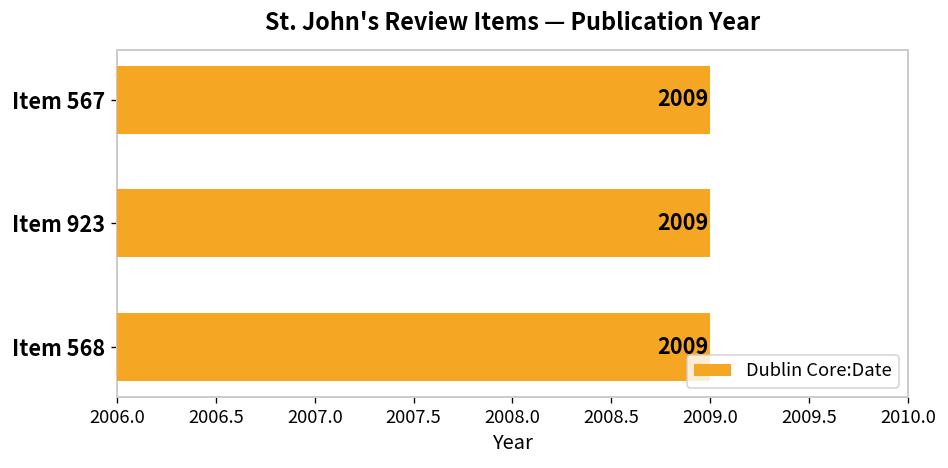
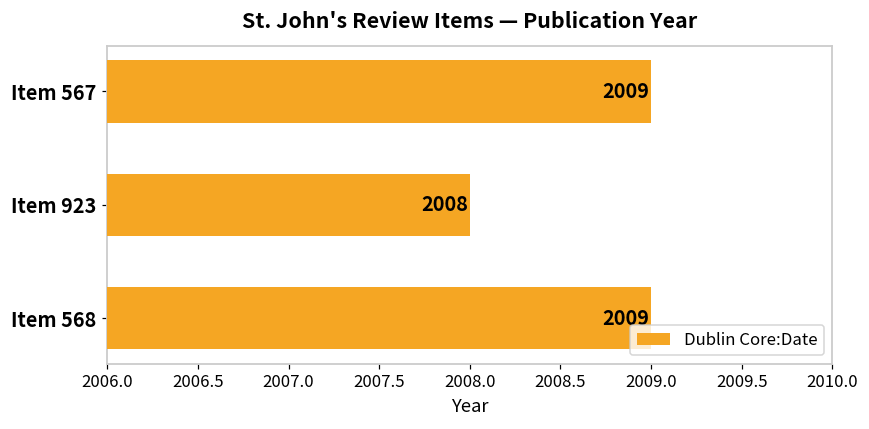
  {
    "Item 567": 2009,
-   "Item 923": 2009
+   "Item 923": 2008
  }
